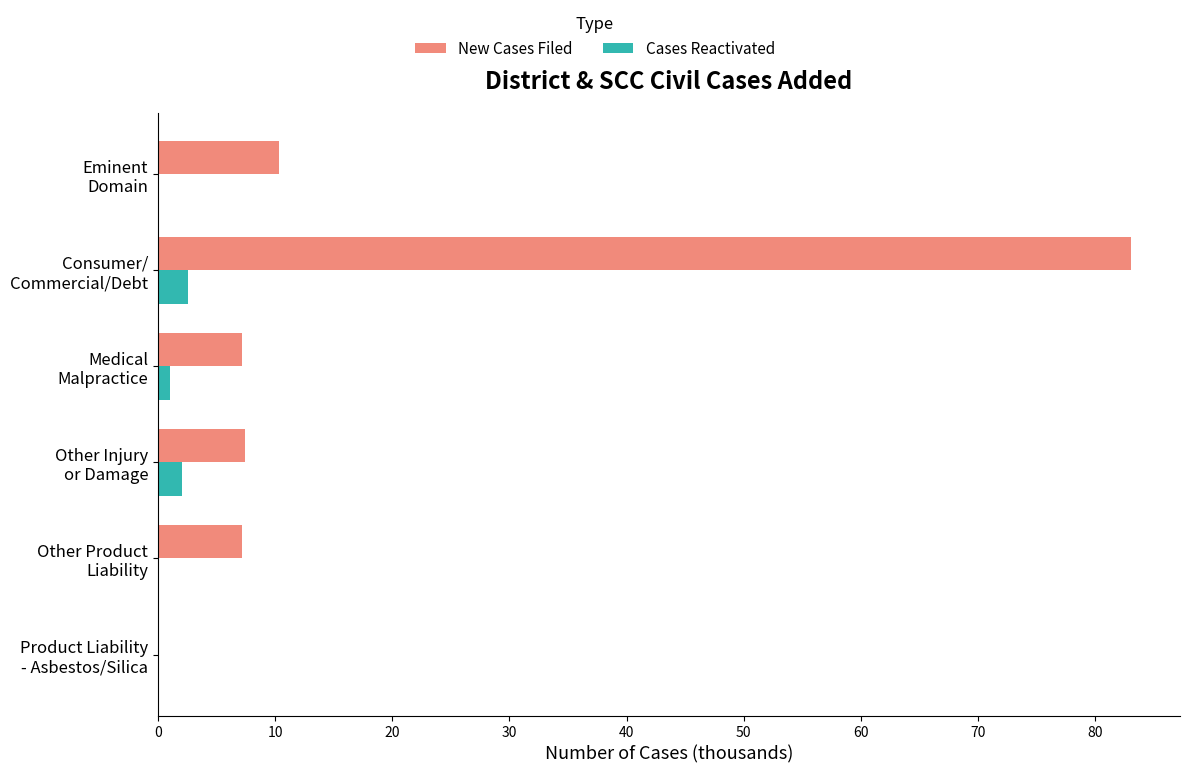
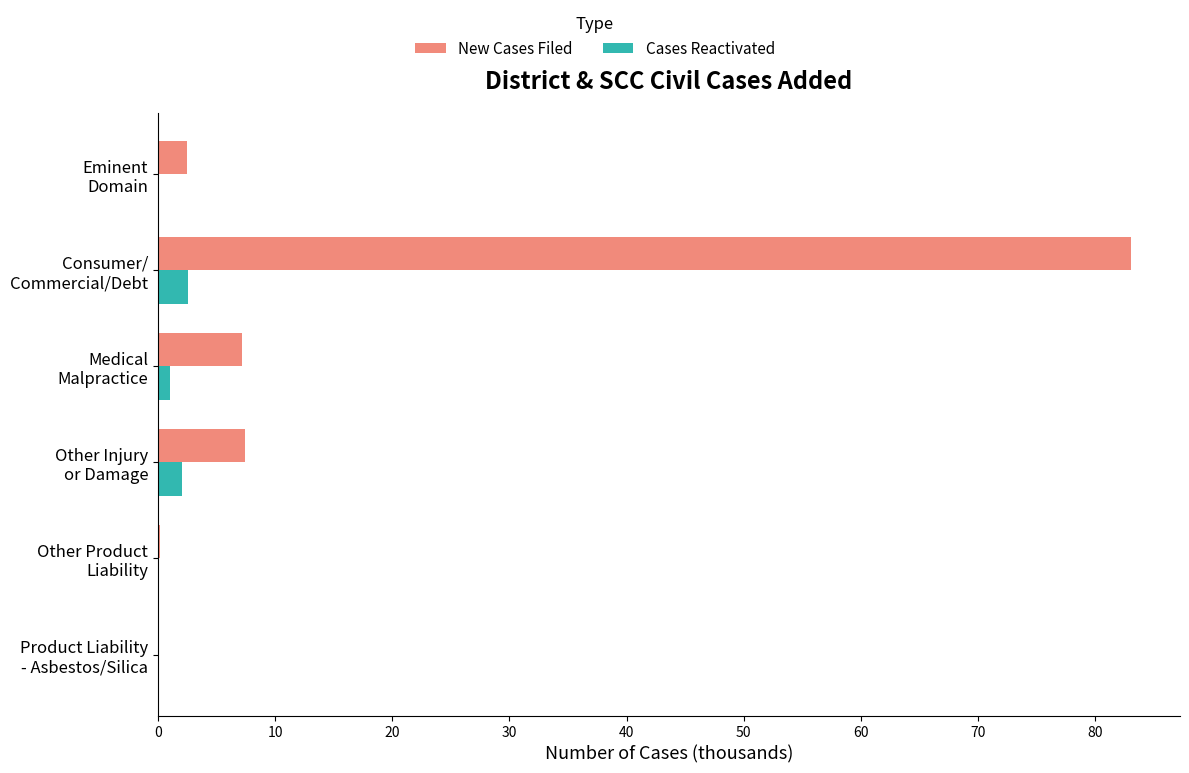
  {
    "New Cases Filed": {
-     "Eminent Domain": 10.3,
+     "Eminent Domain": 2.5,
      "Consumer/ Commercial/Debt": 83.1,
      "Medical Malpractice": 7.2,
      "Other Injury or Damage": 7.4,
-     "Other Product Liability": 7.2
+     "Other Product Liability": 0.2
    },
    "Cases Reactivated": {
      "Consumer/ Commercial/Debt": 2.6,
      "Medical Malpractice": 1.0,
      "Other Injury or Damage": 2.1
    }
  }
